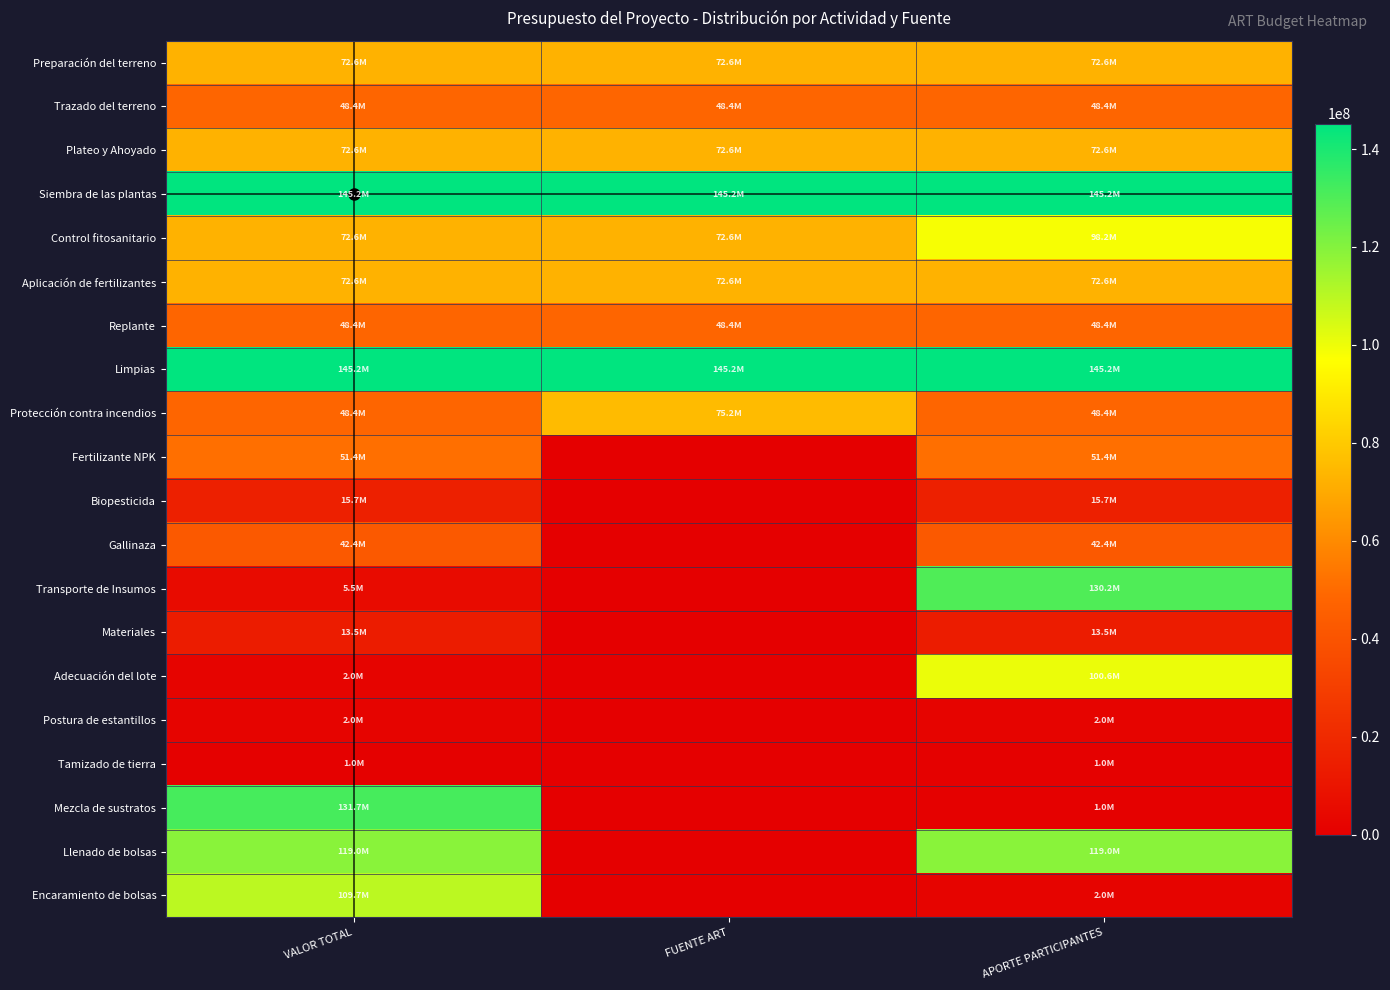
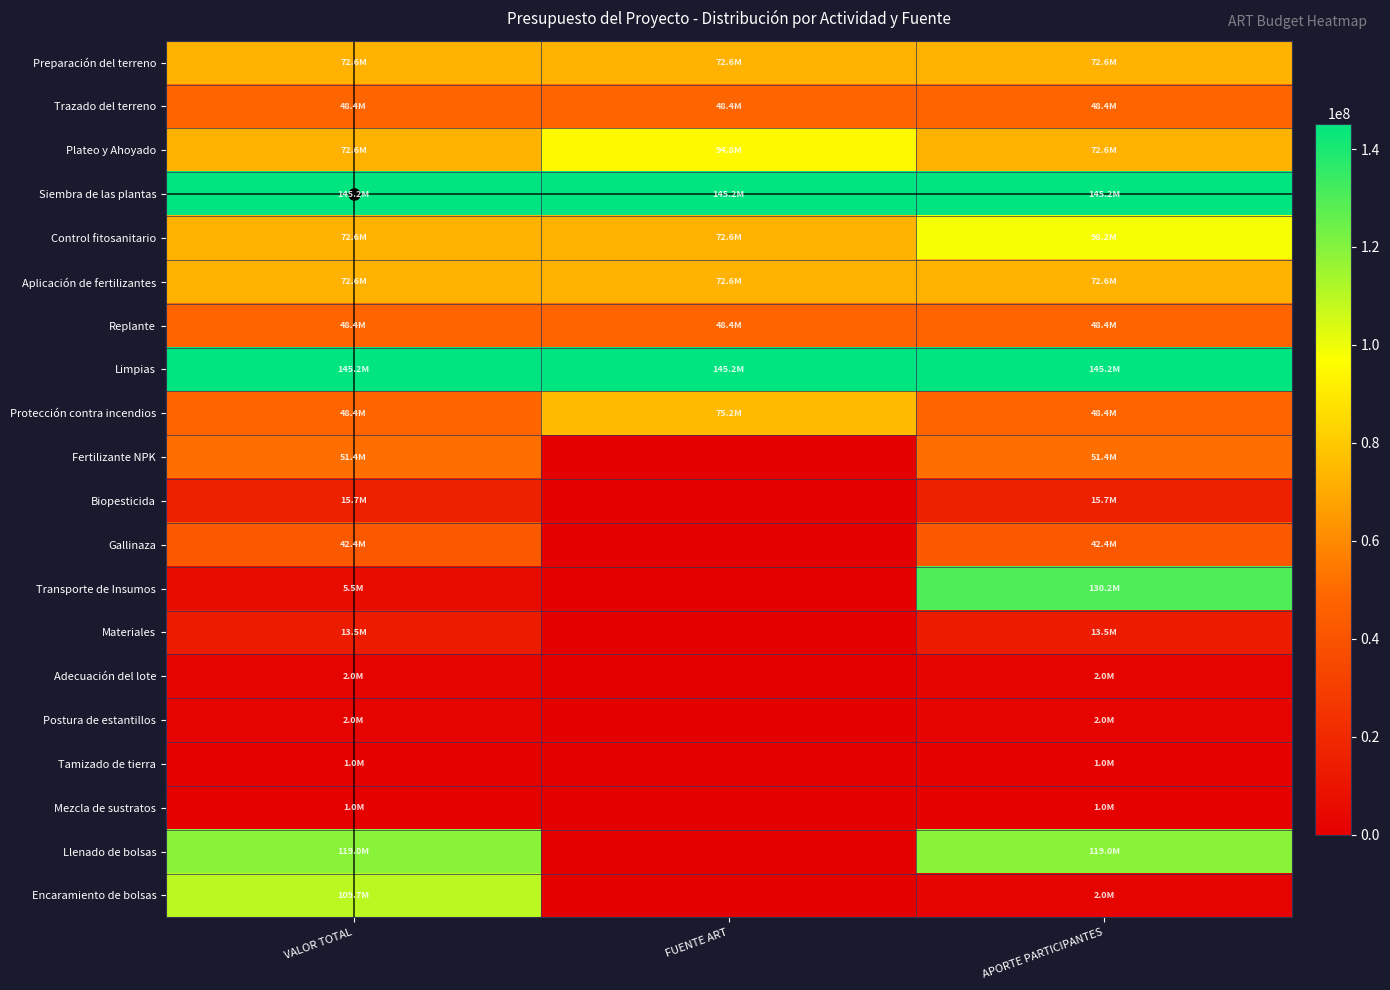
  {
    "Preparación del terreno": {
      "VALOR TOTAL": "72.6M",
      "FUENTE ART": "72.6M",
      "APORTE PARTICIPANTES": "72.6M"
    },
    "Trazado del terreno": {
      "VALOR TOTAL": "48.4M",
      "FUENTE ART": "48.4M",
      "APORTE PARTICIPANTES": "48.4M"
    },
    "Plateo y Ahoyado": {
      "VALOR TOTAL": "72.6M",
-     "FUENTE ART": "72.6M",
+     "FUENTE ART": "94.8M",
      "APORTE PARTICIPANTES": "72.6M"
    },
    "Siembra de las plantas": {
      "FUENTE ART": "145.2M",
      "APORTE PARTICIPANTES": "145.2M"
    },
    "Control fitosanitario": {
      "VALOR TOTAL": "72.6M",
      "FUENTE ART": "72.6M",
      "APORTE PARTICIPANTES": "98.2M"
    },
    "Aplicación de fertilizantes": {
      "VALOR TOTAL": "72.6M",
      "FUENTE ART": "72.6M",
      "APORTE PARTICIPANTES": "72.6M"
    },
    "Replante": {
      "VALOR TOTAL": "48.4M",
      "FUENTE ART": "48.4M",
      "APORTE PARTICIPANTES": "48.4M"
    },
    "Limpias": {
      "VALOR TOTAL": "145.2M",
      "FUENTE ART": "145.2M",
      "APORTE PARTICIPANTES": "145.2M"
    },
    "Protección contra incendios": {
      "VALOR TOTAL": "48.4M",
      "FUENTE ART": "75.2M",
      "APORTE PARTICIPANTES": "48.4M"
    },
    "Fertilizante NPK": {
      "VALOR TOTAL": "51.4M",
      "APORTE PARTICIPANTES": "51.4M"
    },
    "Biopesticida": {
      "VALOR TOTAL": "15.7M",
      "APORTE PARTICIPANTES": "15.7M"
    },
    "Gallinaza": {
      "VALOR TOTAL": "42.4M",
      "APORTE PARTICIPANTES": "42.4M"
    },
    "Transporte de Insumos": {
      "VALOR TOTAL": "5.5M",
      "APORTE PARTICIPANTES": "130.2M"
    },
    "Materiales": {
      "VALOR TOTAL": "13.5M",
      "APORTE PARTICIPANTES": "13.5M"
    },
    "Adecuación del lote": {
      "VALOR TOTAL": "2.0M",
-     "APORTE PARTICIPANTES": "100.6M"
+     "APORTE PARTICIPANTES": "2.0M"
    },
    "Postura de estantillos": {
      "VALOR TOTAL": "2.0M",
      "APORTE PARTICIPANTES": "2.0M"
    },
    "Tamizado de tierra": {
      "VALOR TOTAL": "1.0M",
      "APORTE PARTICIPANTES": "1.0M"
    },
    "Mezcla de sustratos": {
-     "VALOR TOTAL": "131.7M",
+     "VALOR TOTAL": "1.0M",
      "APORTE PARTICIPANTES": "1.0M"
    },
    "Llenado de bolsas": {
      "VALOR TOTAL": "119.0M",
      "APORTE PARTICIPANTES": "119.0M"
    },
    "Encaramiento de bolsas": {
      "VALOR TOTAL": "109.7M",
      "APORTE PARTICIPANTES": "2.0M"
    }
  }
